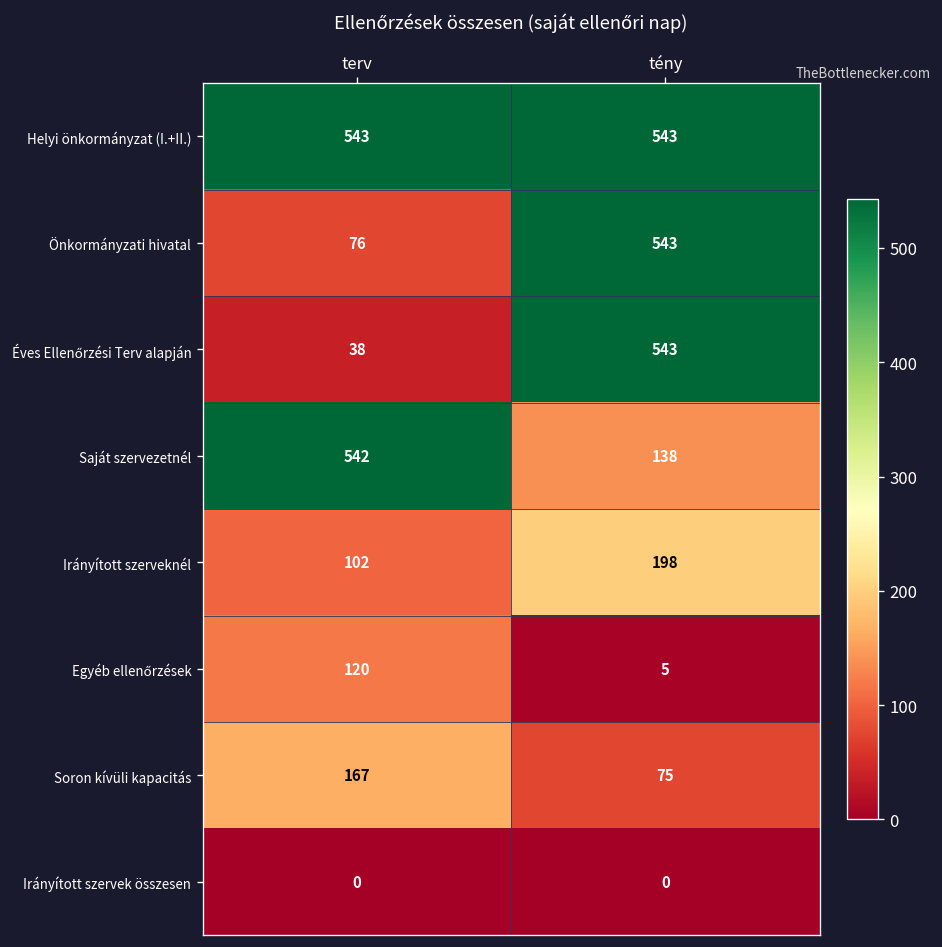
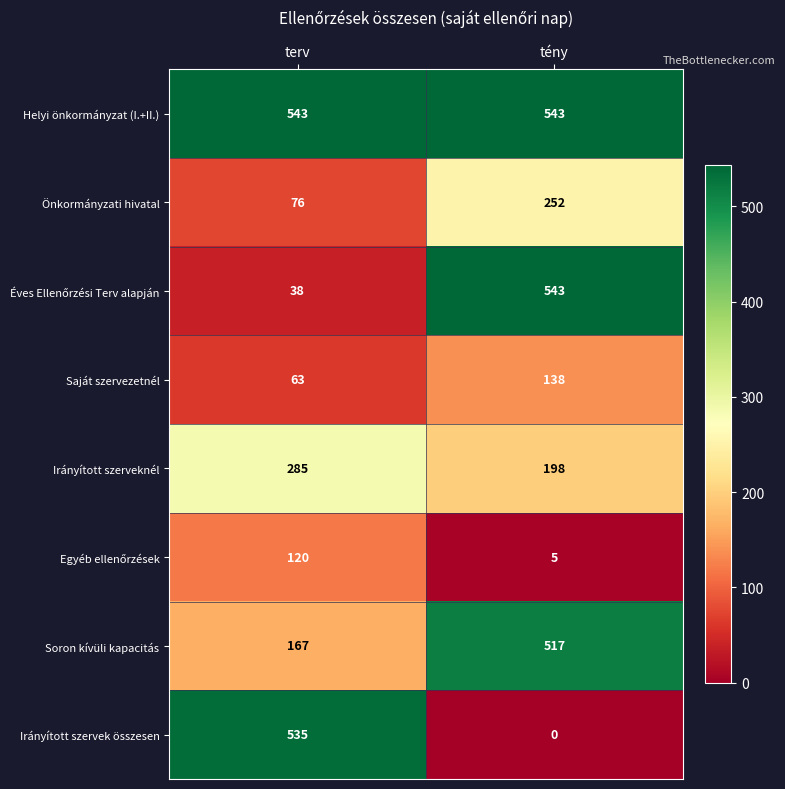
  {
    "Helyi önkormányzat (I.+II.)": {
      "terv": 543,
      "tény": 543
    },
    "Önkormányzati hivatal": {
      "terv": 76,
-     "tény": 543
+     "tény": 252
    },
    "Éves Ellenőrzési Terv alapján": {
      "terv": 38,
      "tény": 543
    },
    "Saját szervezetnél": {
-     "terv": 542,
+     "terv": 63,
      "tény": 138
    },
    "Irányított szerveknél": {
-     "terv": 102,
+     "terv": 285,
      "tény": 198
    },
    "Egyéb ellenőrzések": {
      "terv": 120,
      "tény": 5
    },
    "Soron kívüli kapacitás": {
      "terv": 167,
-     "tény": 75
+     "tény": 517
    },
    "Irányított szervek összesen": {
-     "terv": 0,
+     "terv": 535,
      "tény": 0
    }
  }
